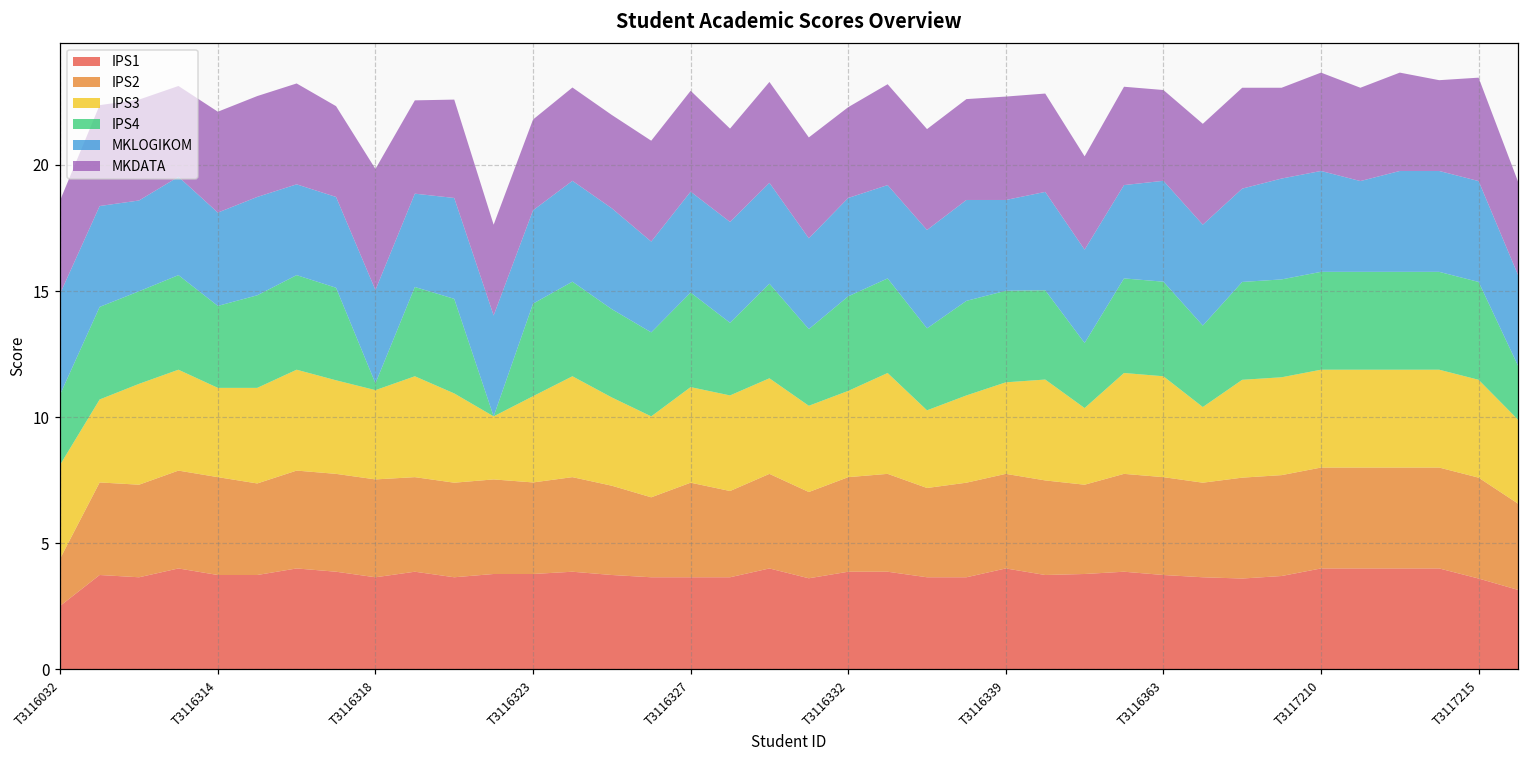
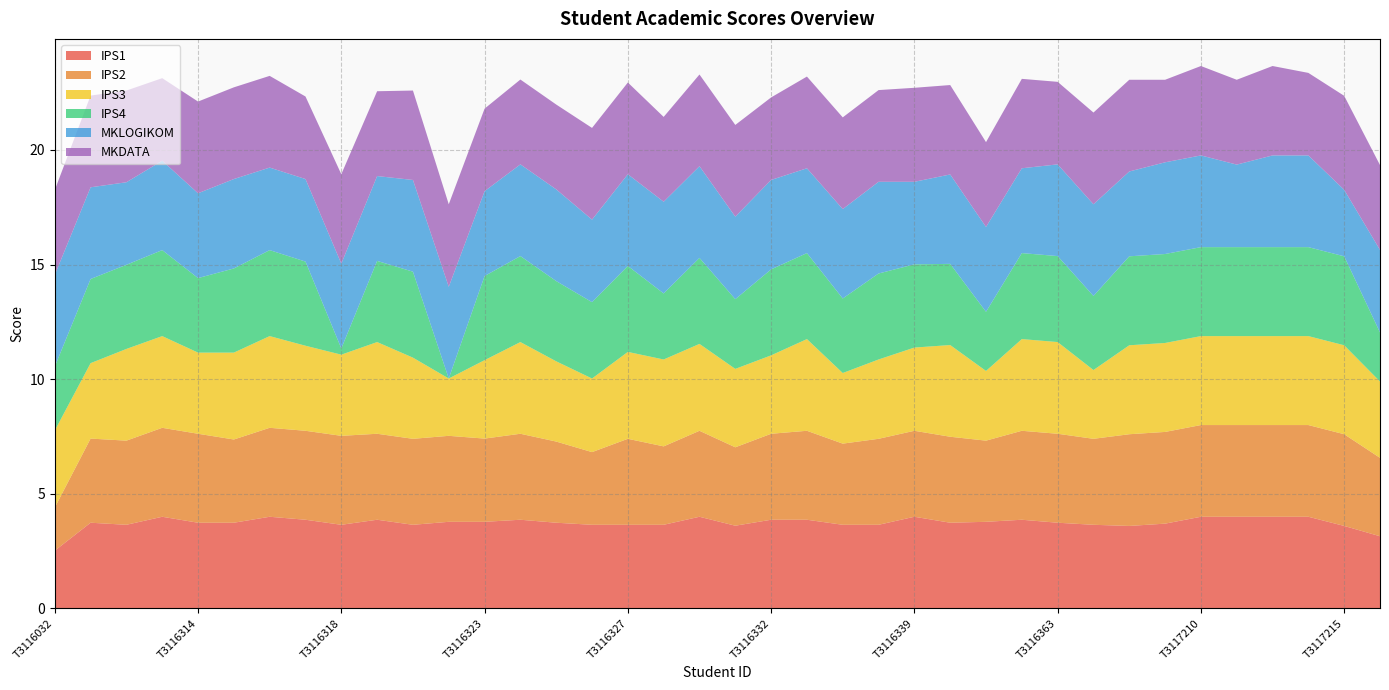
  {
    "IPS3": {
-     "T3116032": 3.7,
+     "T3116032": 3.4,
      "T3116314": 3.5,
      "T3116318": 3.5,
      "T3116323": 3.4,
      "T3116327": 3.8,
      "T3116332": 3.4,
      "T3116339": 3.6,
      "T3116363": 4.0,
      "T3117210": 3.9,
      "T3117215": 3.9
    },
    "IPS4": {
      "T3116032": 2.8,
      "T3116314": 3.3,
      "T3116318": 0.3,
      "T3116323": 3.7,
      "T3116327": 3.8,
      "T3116332": 3.8,
      "T3116339": 3.6,
      "T3116363": 3.8,
      "T3117210": 3.9,
      "T3117215": 3.9
    },
    "MKLOGIKOM": {
      "T3116032": 4.0,
      "T3116314": 3.7,
      "T3116318": 3.7,
      "T3116323": 3.7,
      "T3116327": 4.0,
      "T3116332": 3.9,
      "T3116339": 3.6,
      "T3116363": 4.0,
      "T3117210": 4.0,
-     "T3117215": 4.0
+     "T3117215": 2.9
    },
    "MKDATA": {
      "T3116032": 3.7,
      "T3116314": 4.0,
-     "T3116318": 4.8,
+     "T3116318": 3.9,
      "T3116323": 3.6,
      "T3116327": 4.0,
      "T3116332": 3.6,
      "T3116339": 4.1,
      "T3116363": 3.6,
      "T3117210": 3.9,
      "T3117215": 4.1
    }
  }
